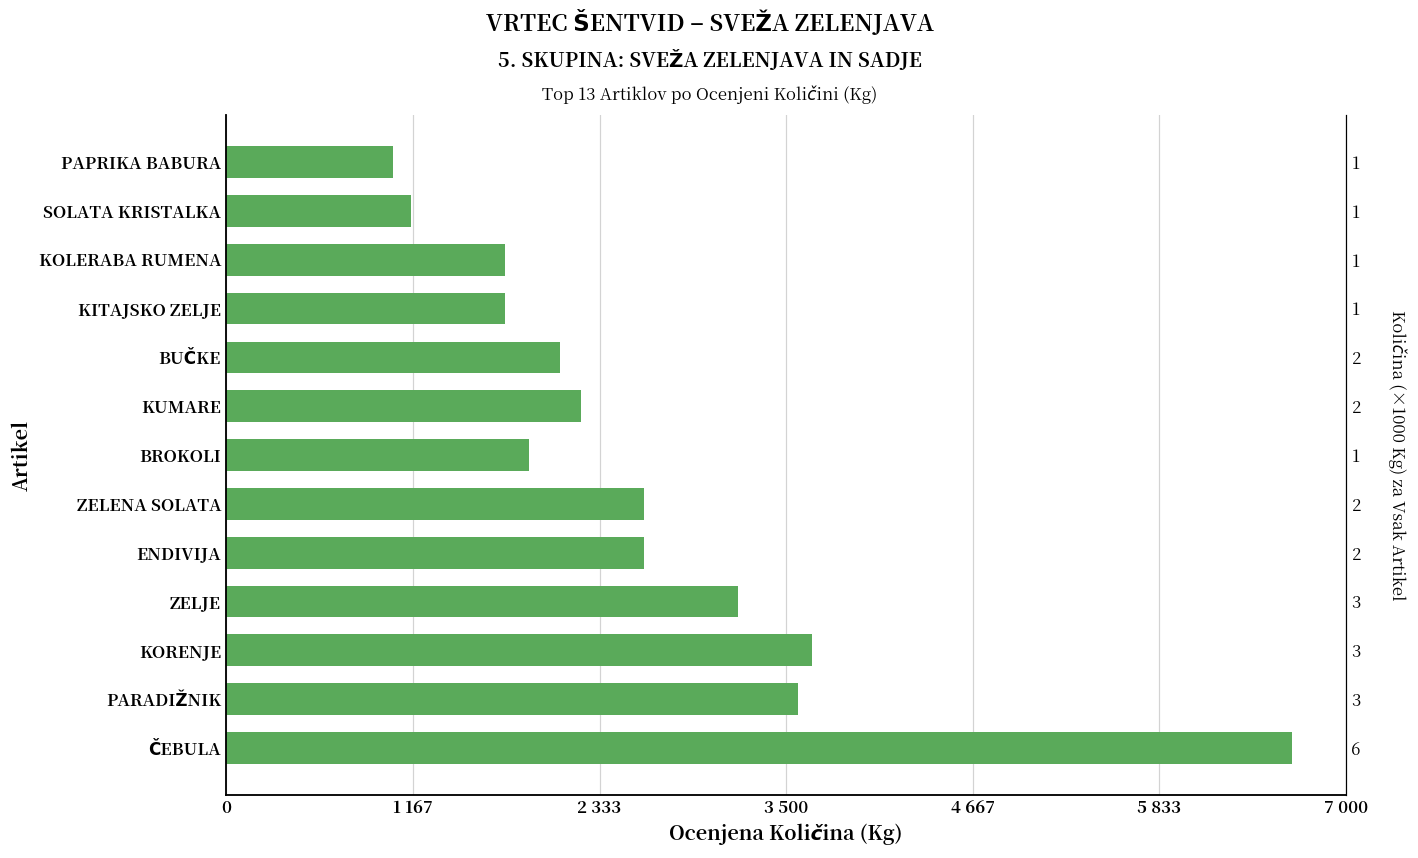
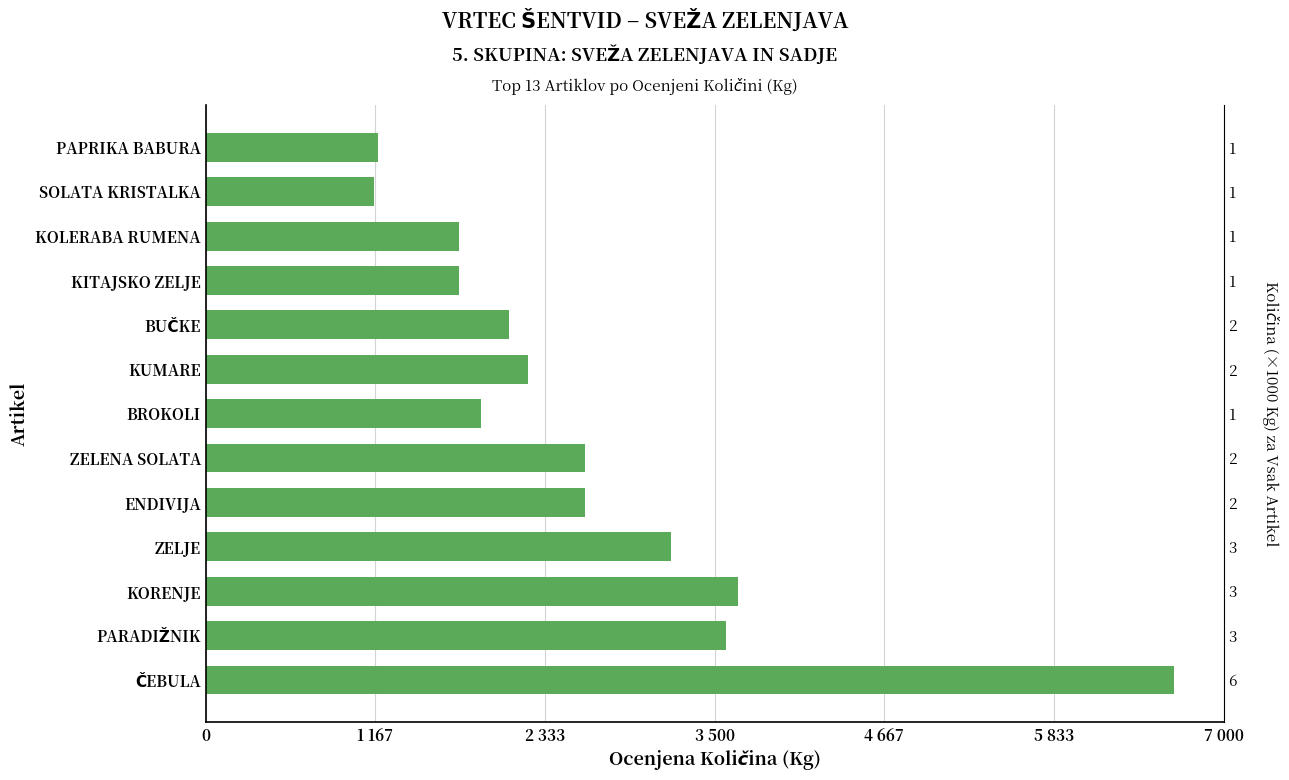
  {
-   "PAPRIKA BABURA": 1040,
+   "PAPRIKA BABURA": 1180,
    "SOLATA KRISTALKA": 1160,
    "KOLERABA RUMENA": 1740,
    "KITAJSKO ZELJE": 1740,
    "BUČKE": 2090,
    "KUMARE": 2220,
    "BROKOLI": 1890,
    "ZELENA SOLATA": 2610,
    "ENDIVIJA": 2610,
    "ZELJE": 3200,
    "KORENJE": 3660,
    "PARADIŽNIK": 3580,
    "ČEBULA": 6660
  }
